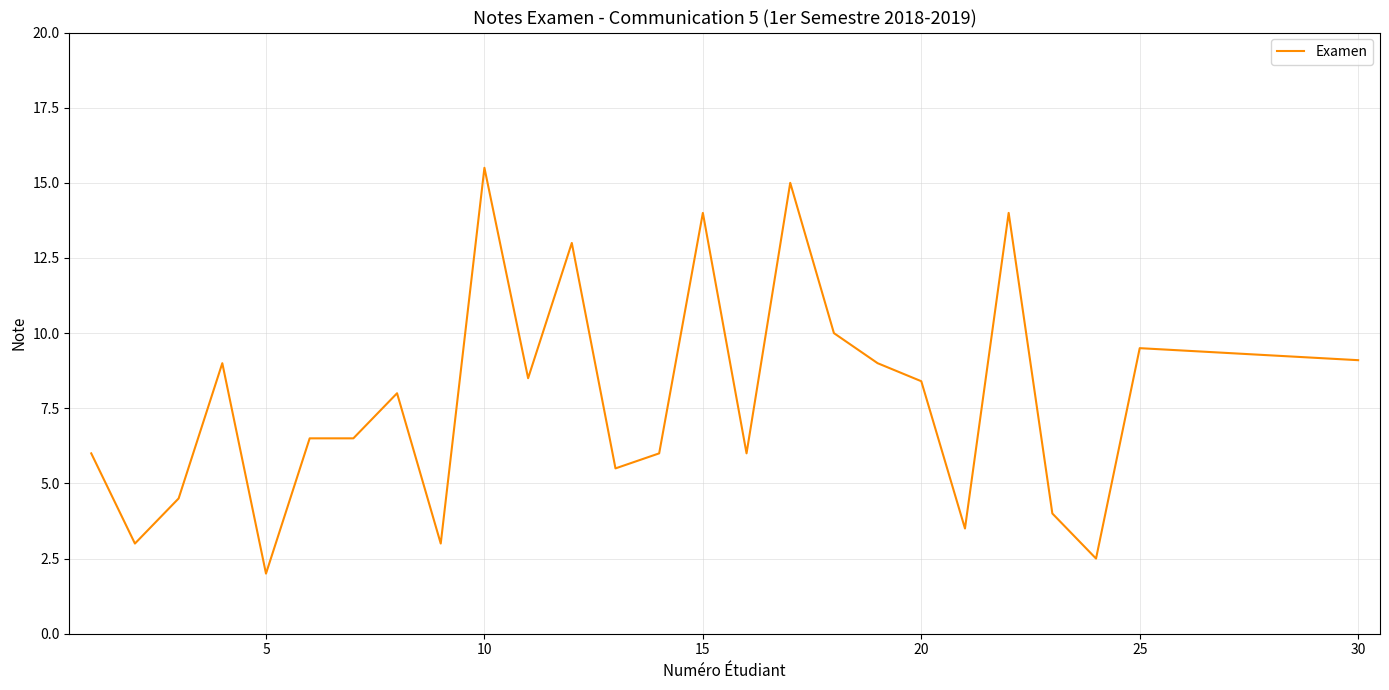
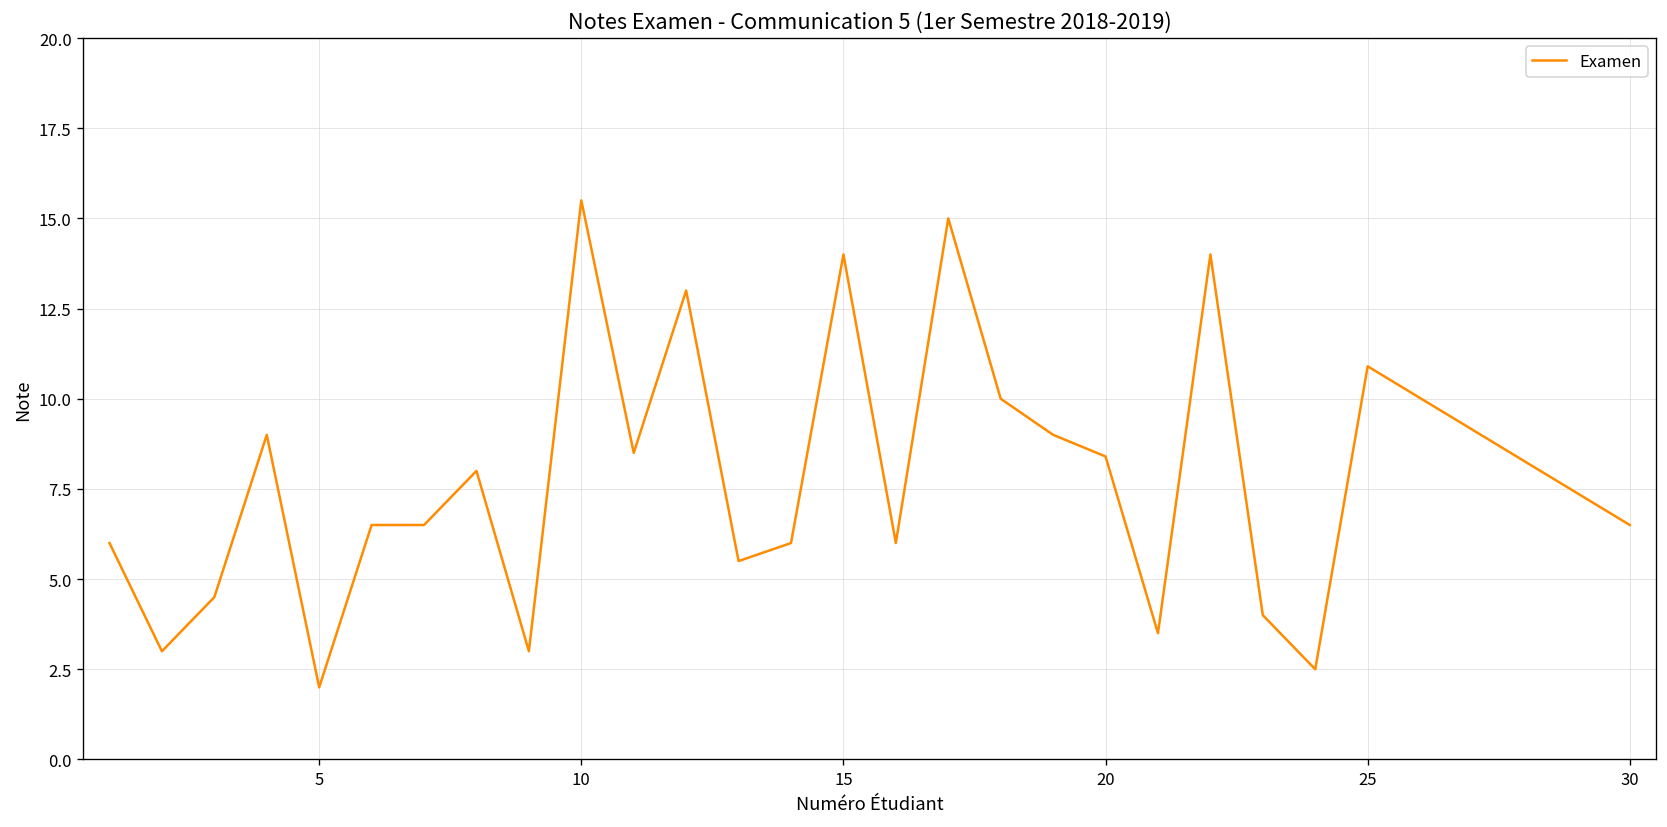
  {
    "5": 2.0,
    "10": 15.5,
    "15": 14.0,
    "20": 8.4,
-   "25": 9.5,
-   "30": 9.1
+   "25": 10.9,
+   "30": 6.5
  }
